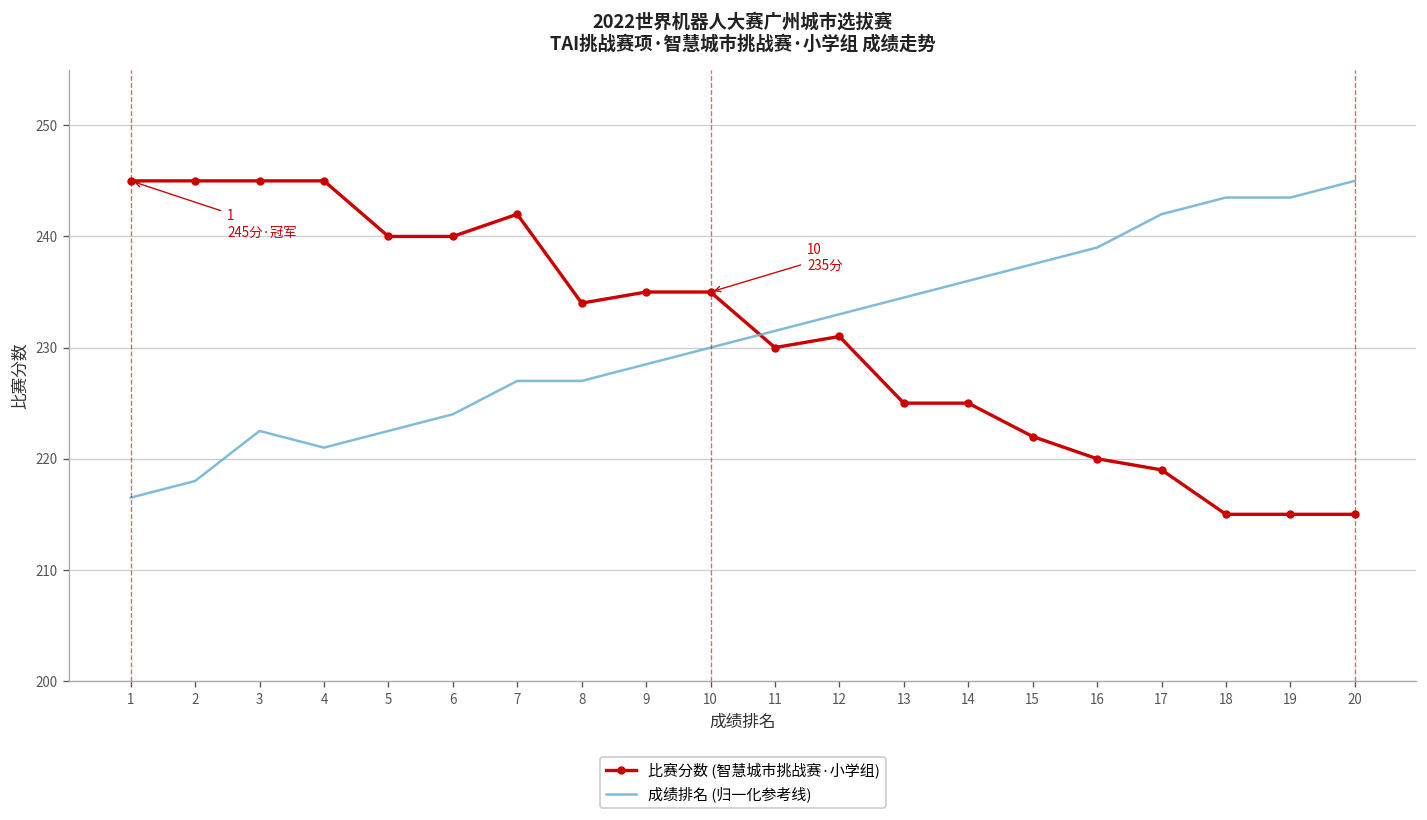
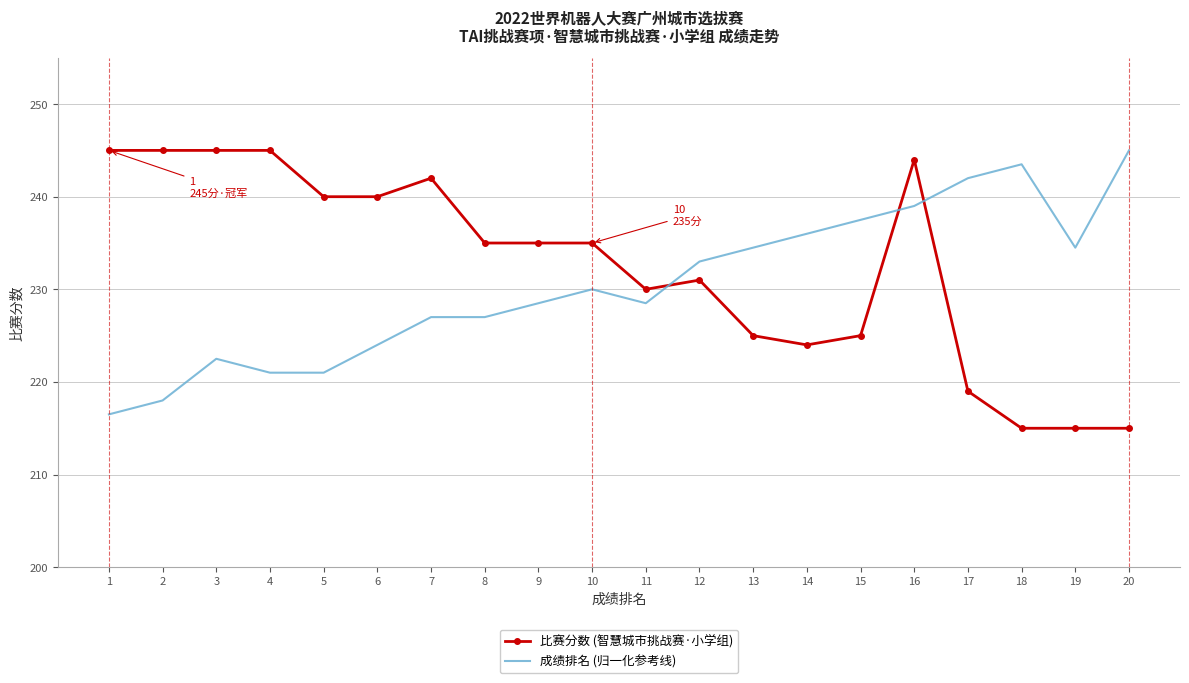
  {
    "比赛分数 (智慧城市挑战赛·小学组)": {
      "1": 245,
      "4": 245,
      "5": 240,
      "6": 240,
      "7": 242,
-     "8": 234,
+     "8": 235,
      "9": 235,
      "11": 230,
      "12": 231,
      "13": 225,
-     "14": 225,
-     "15": 222,
-     "16": 220,
+     "14": 224,
+     "15": 225,
+     "16": 244,
      "17": 219,
      "18": 215,
      "19": 215,
      "20": 215
    },
    "成绩排名 (归一化参考线)": {
      "1": 217,
      "2": 218,
      "3": 223,
      "4": 221,
-     "5": 223,
+     "5": 221,
      "6": 224,
      "7": 227,
      "8": 227,
      "9": 229,
      "10": 230,
-     "11": 232,
+     "11": 229,
      "12": 233,
      "13": 235,
      "14": 236,
      "15": 238,
      "16": 239,
      "17": 242,
      "18": 244,
-     "19": 244,
+     "19": 235,
      "20": 245
    }
  }
